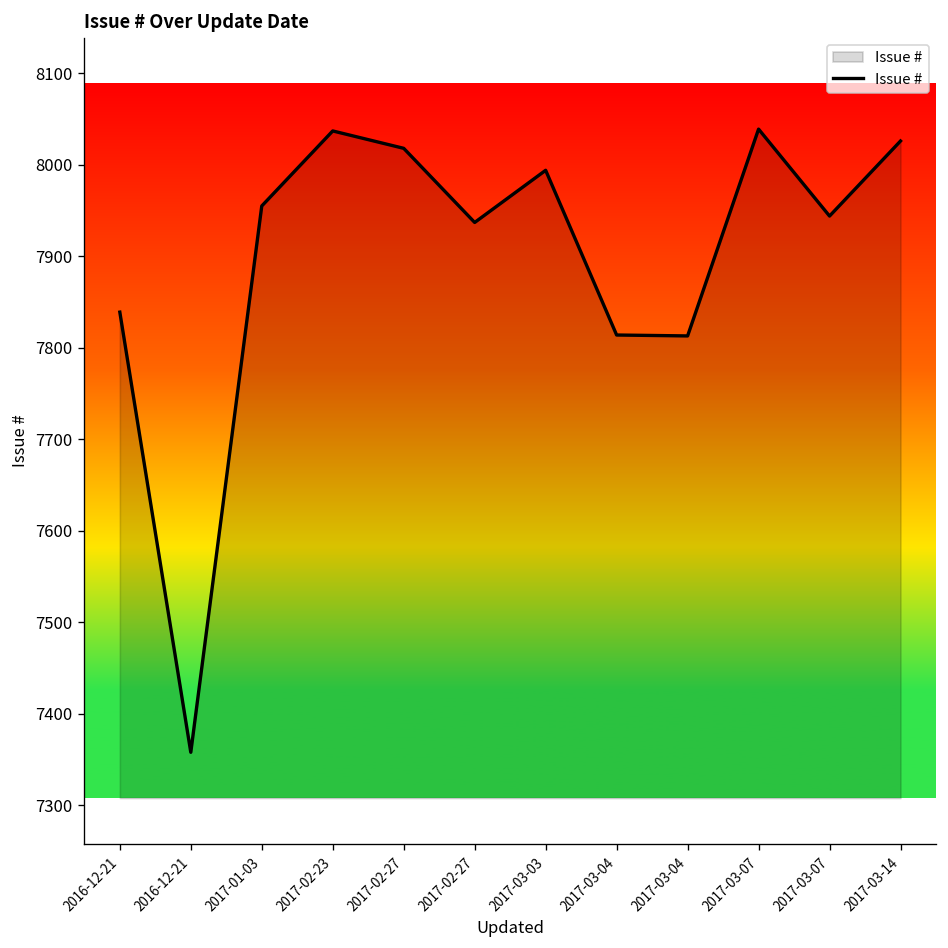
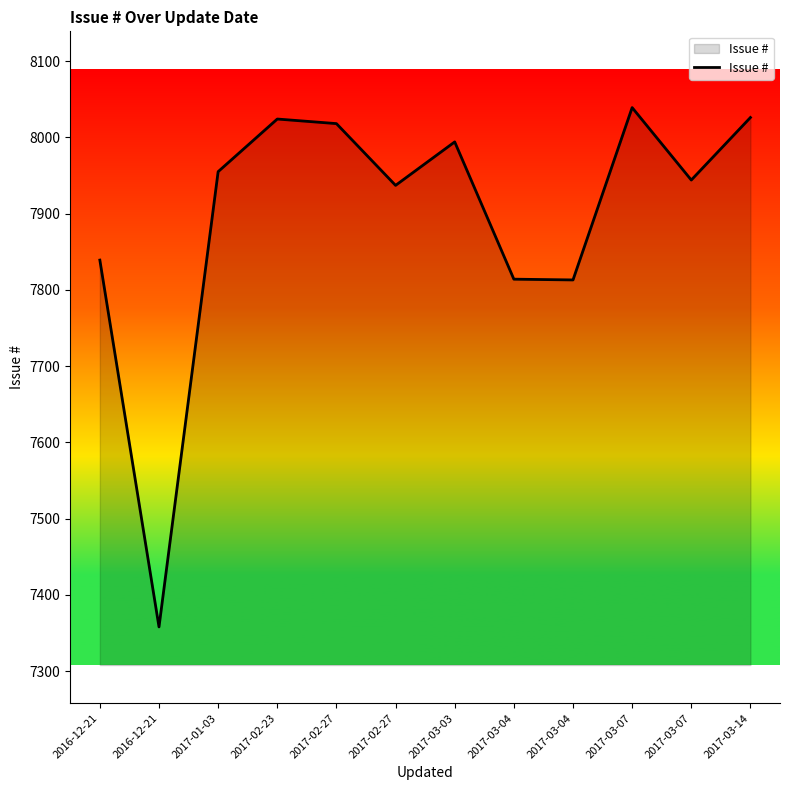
  {
    "2017-01-03": 7960,
-   "2017-02-23": 8040,
+   "2017-02-23": 8020,
    "2017-03-03": 7990,
    "2017-03-14": 8030
  }
